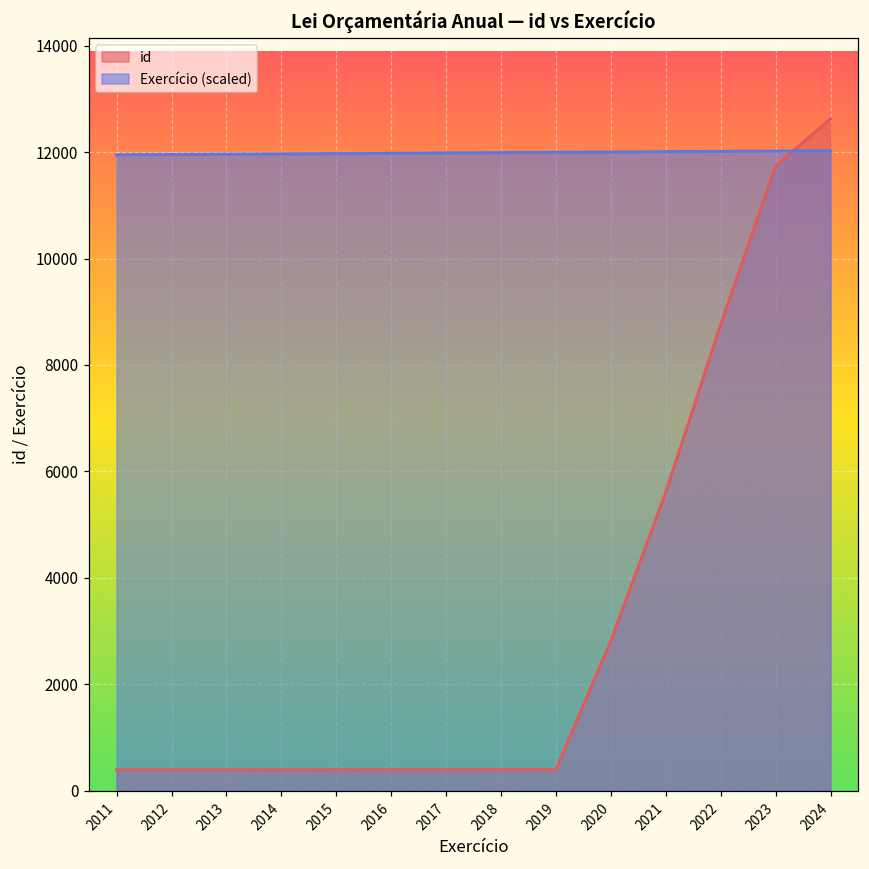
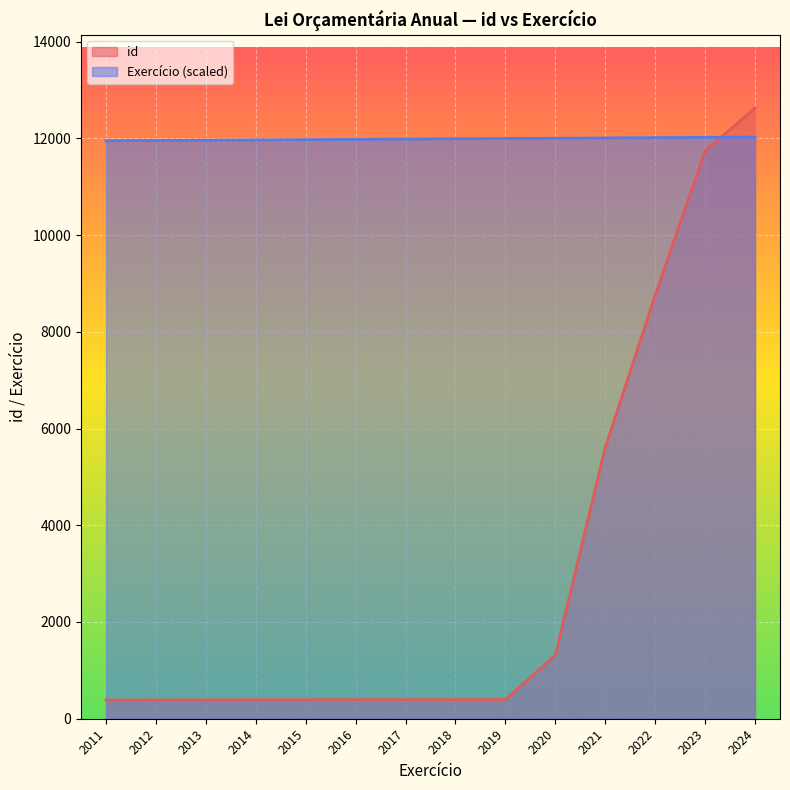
  {
    "id": {
      "2011": 400,
      "2012": 400,
      "2013": 400,
      "2014": 400,
      "2015": 400,
      "2016": 400,
      "2017": 400,
      "2018": 400,
      "2019": 400,
-     "2020": 2800,
+     "2020": 1300,
      "2021": 5600,
      "2022": 8800,
      "2023": 11700,
      "2024": 12600
    },
    "Exercício (scaled)": {
      "2011": 11900,
      "2012": 12000,
      "2013": 12000,
      "2014": 12000,
      "2015": 12000,
      "2016": 12000,
      "2017": 12000,
      "2018": 12000,
      "2019": 12000,
      "2020": 12000,
      "2021": 12000,
      "2022": 12000,
      "2023": 12000,
      "2024": 12000
    }
  }
